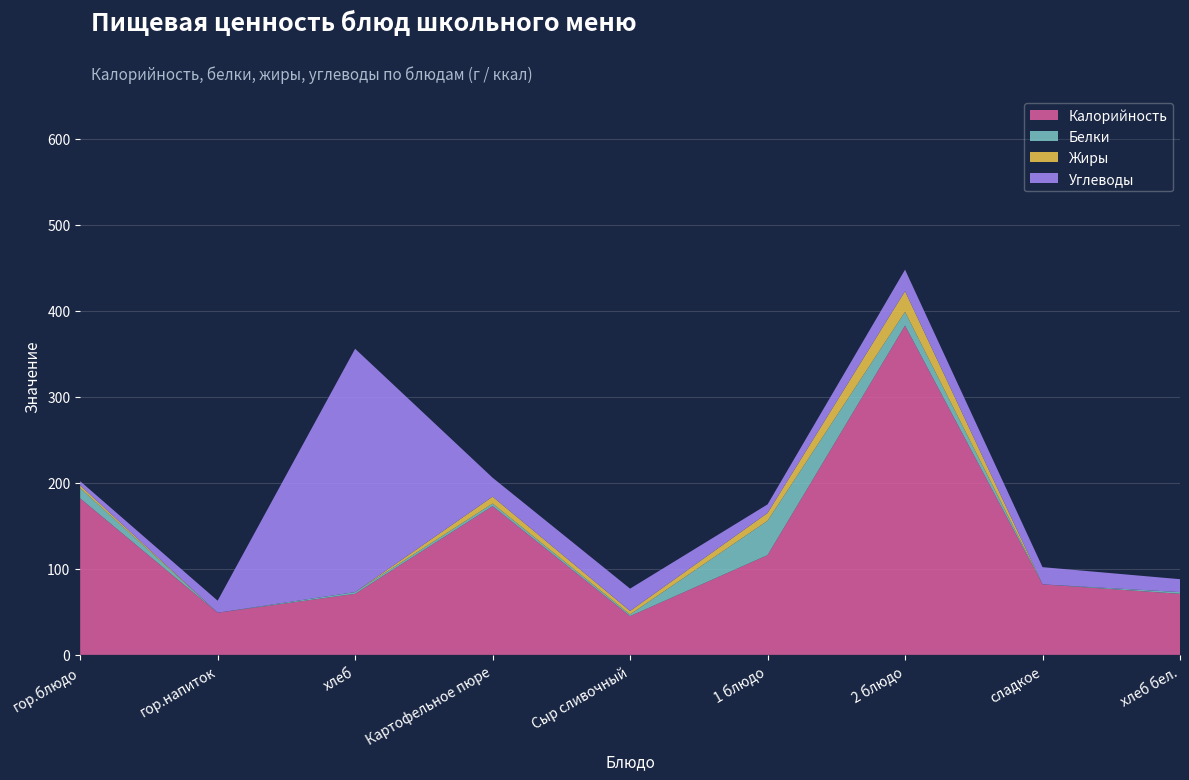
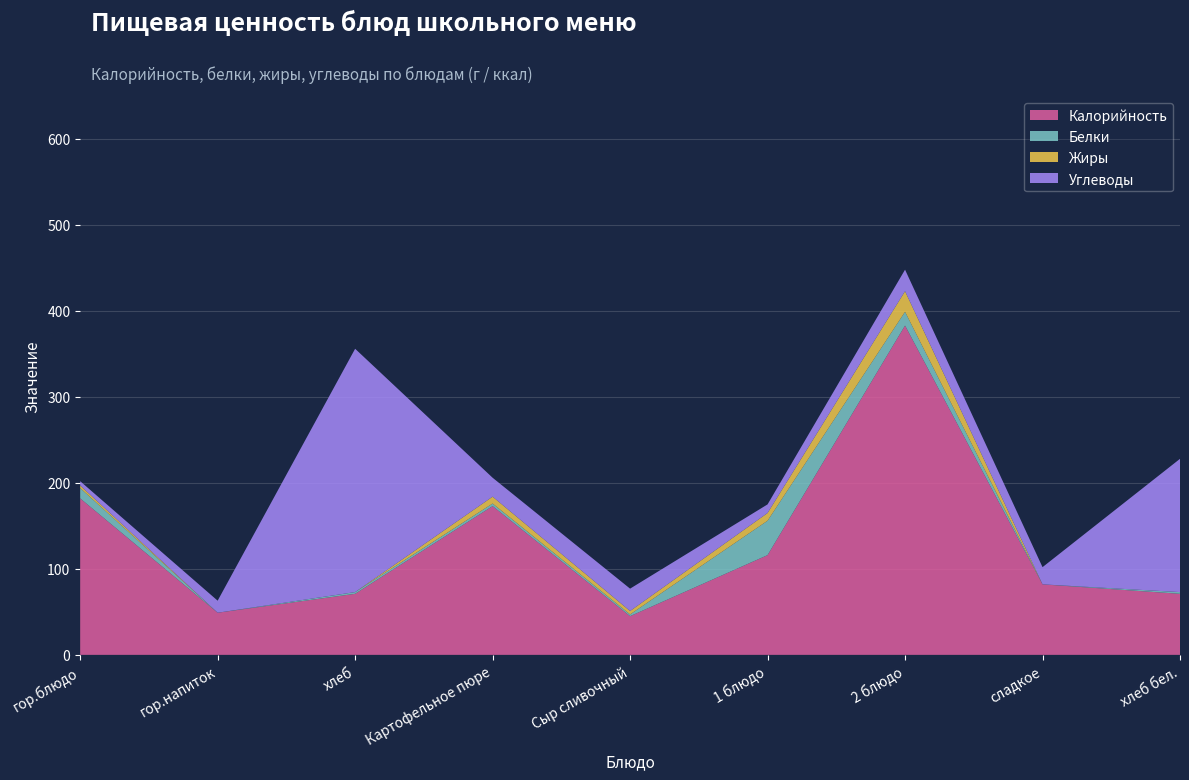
  {
    "Калорийность": {
      "гор.блюдо": 180,
      "Картофельное пюре": 170,
      "1 блюдо": 120,
      "2 блюдо": 380
    },
    "Белки": {
      "гор.блюдо": 10,
      "Картофельное пюре": 0,
      "1 блюдо": 40,
      "2 блюдо": 20
    },
    "Жиры": {
      "гор.блюдо": 0,
      "Картофельное пюре": 10,
      "Сыр сливочный": 0,
      "1 блюдо": 10,
      "2 блюдо": 20
    },
    "Углеводы": {
      "гор.блюдо": 10,
      "гор.напиток": 10,
      "хлеб": 280,
      "Картофельное пюре": 20,
      "Сыр сливочный": 30,
      "1 блюдо": 10,
      "2 блюдо": 30,
      "сладкое": 20,
-     "хлеб бел.": 20
+     "хлеб бел.": 160
    }
  }
